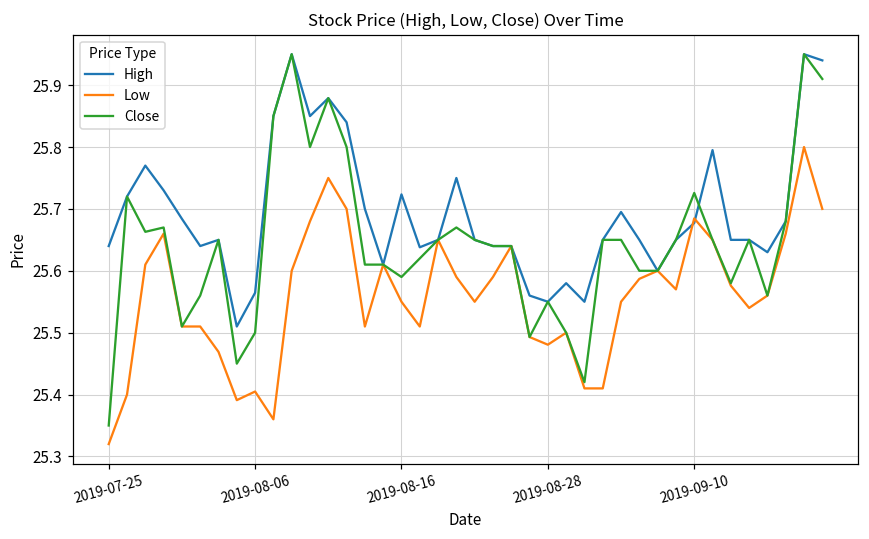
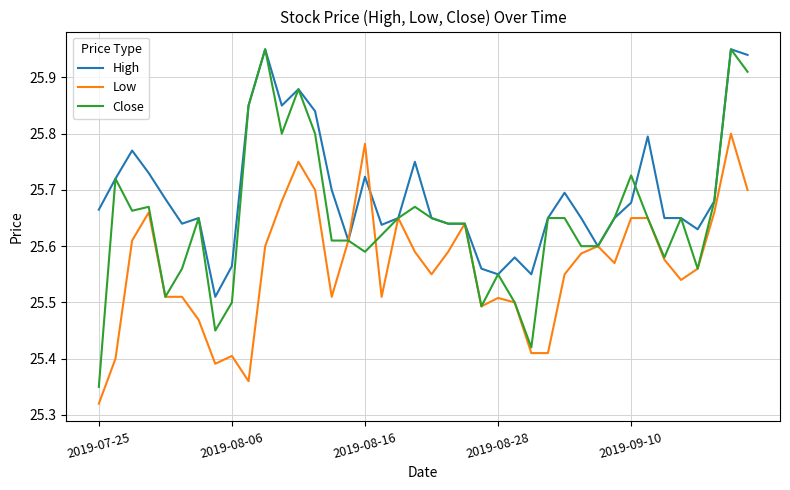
  {
    "High": {
-     "2019-07-25": 25.64,
+     "2019-07-25": 25.66,
      "2019-08-06": 25.56,
      "2019-08-16": 25.72,
      "2019-09-10": 25.68
    },
    "Low": {
      "2019-07-25": 25.32,
      "2019-08-06": 25.40,
-     "2019-08-16": 25.55,
-     "2019-08-28": 25.48,
-     "2019-09-10": 25.68
+     "2019-08-16": 25.78,
+     "2019-08-28": 25.51,
+     "2019-09-10": 25.65
    },
    "Close": {
      "2019-07-25": 25.35,
      "2019-08-06": 25.50,
      "2019-08-16": 25.59,
      "2019-09-10": 25.73
    }
  }
